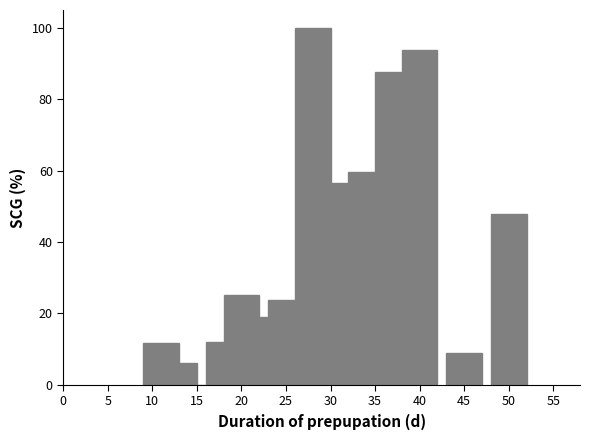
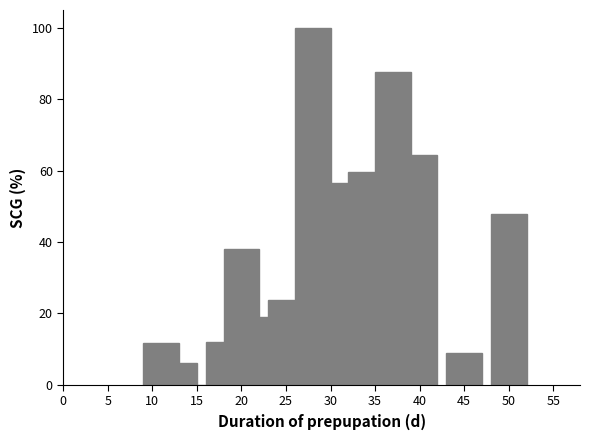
  {
    "15": 0,
-   "20": 25,
+   "20": 38,
    "25": 24,
    "30": 28,
-   "40": 94,
+   "40": 64,
    "45": 9,
    "50": 48
  }
